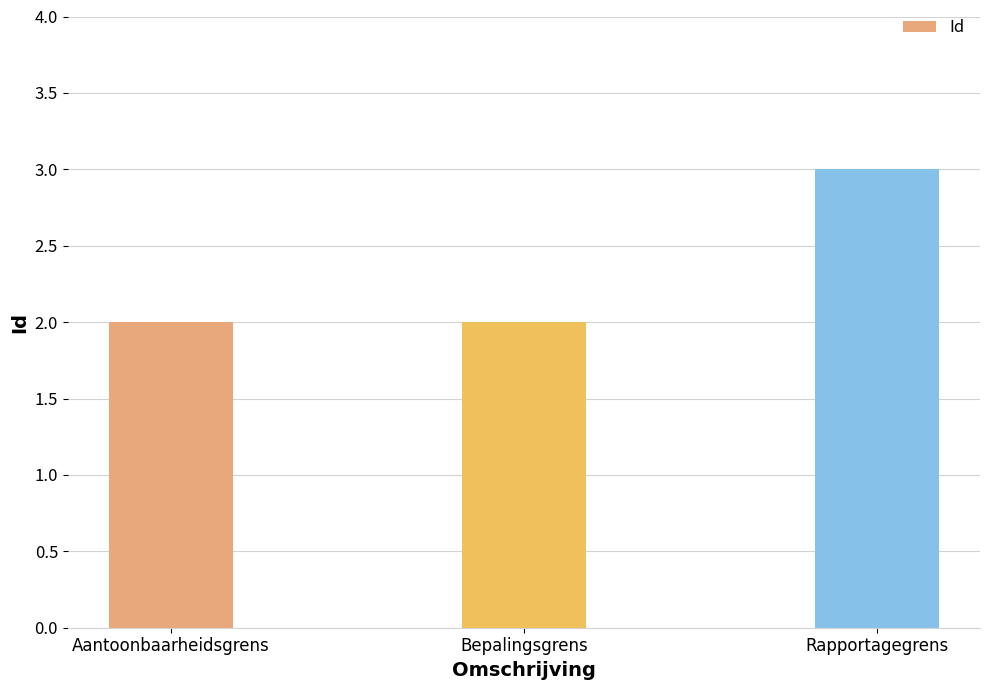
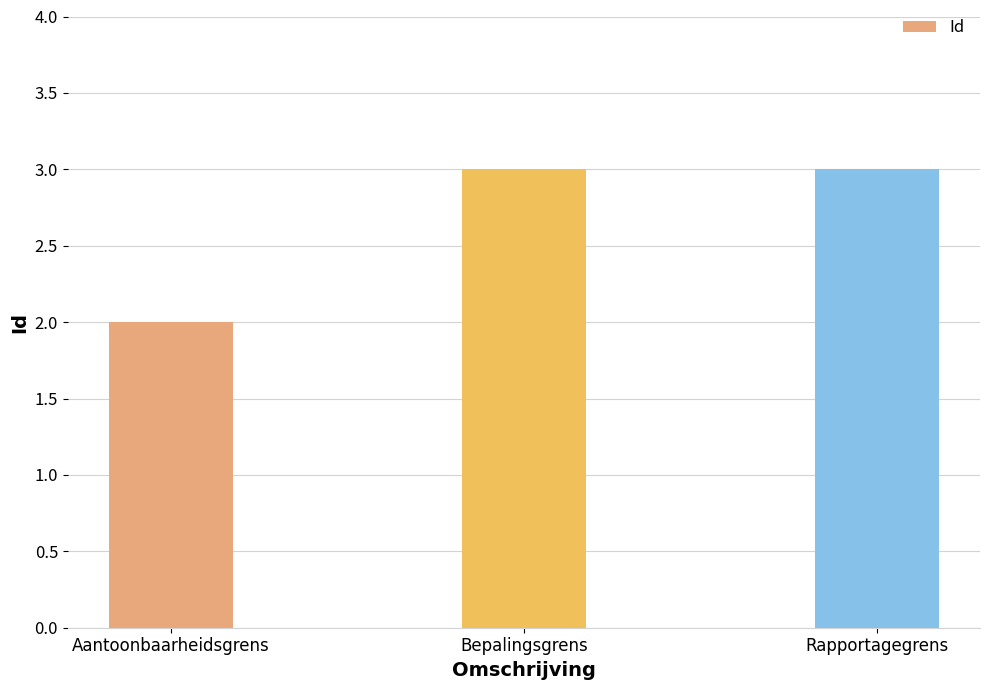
  {
    "Aantoonbaarheidsgrens": 2,
-   "Bepalingsgrens": 2,
+   "Bepalingsgrens": 3,
    "Rapportagegrens": 3
  }
